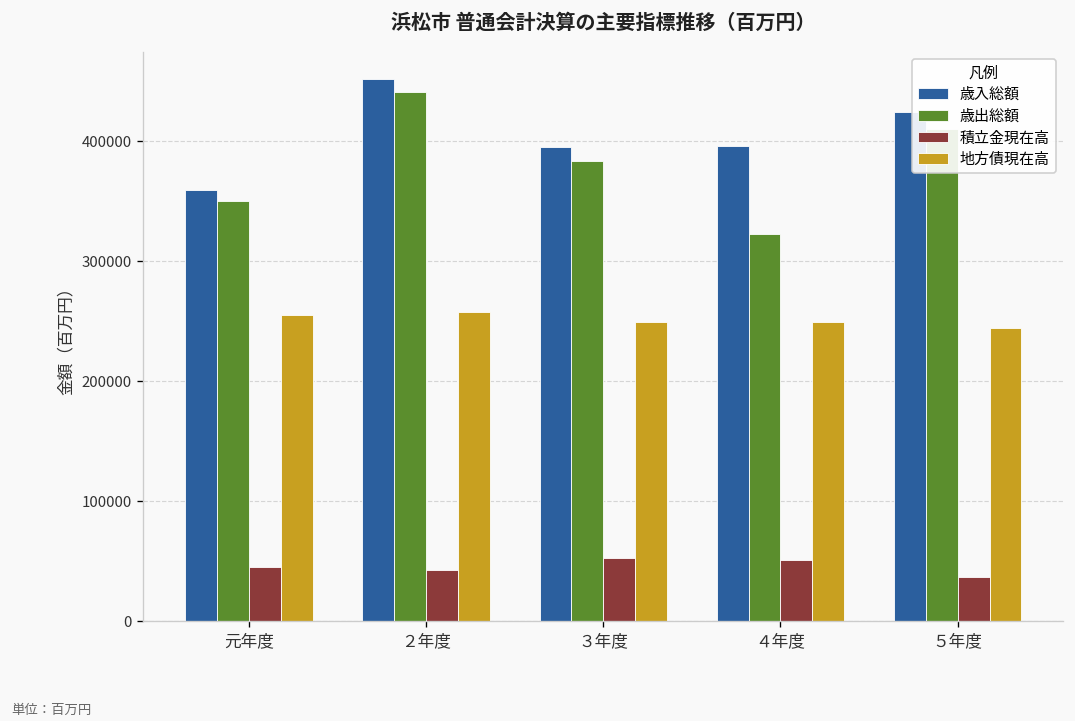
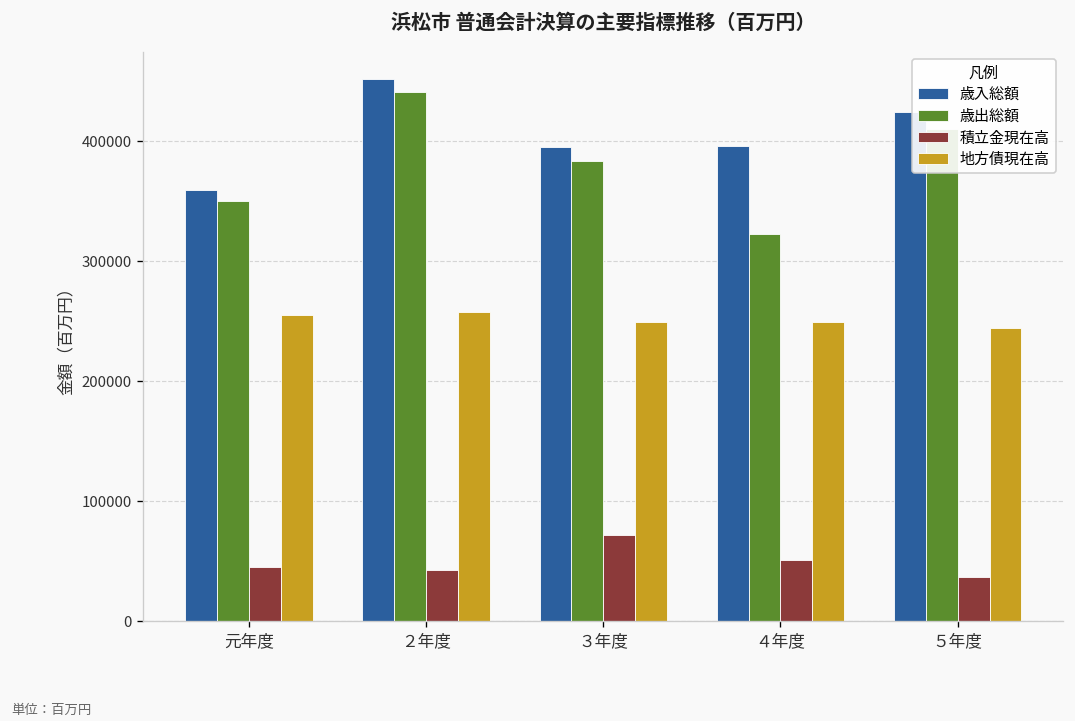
  {
    "歳入総額": {
      "元年度": 359000,
      "２年度": 451000,
      "３年度": 395000,
      "４年度": 396000,
      "５年度": 424000
    },
    "歳出総額": {
      "元年度": 350000,
      "２年度": 440000,
      "３年度": 383000,
      "４年度": 323000
    },
    "積立金現在高": {
      "元年度": 45000,
      "２年度": 43000,
-     "３年度": 53000,
+     "３年度": 72000,
      "４年度": 51000,
      "５年度": 37000
    },
    "地方債現在高": {
      "元年度": 255000,
      "２年度": 258000,
      "３年度": 249000,
      "４年度": 249000,
      "５年度": 244000
    }
  }
